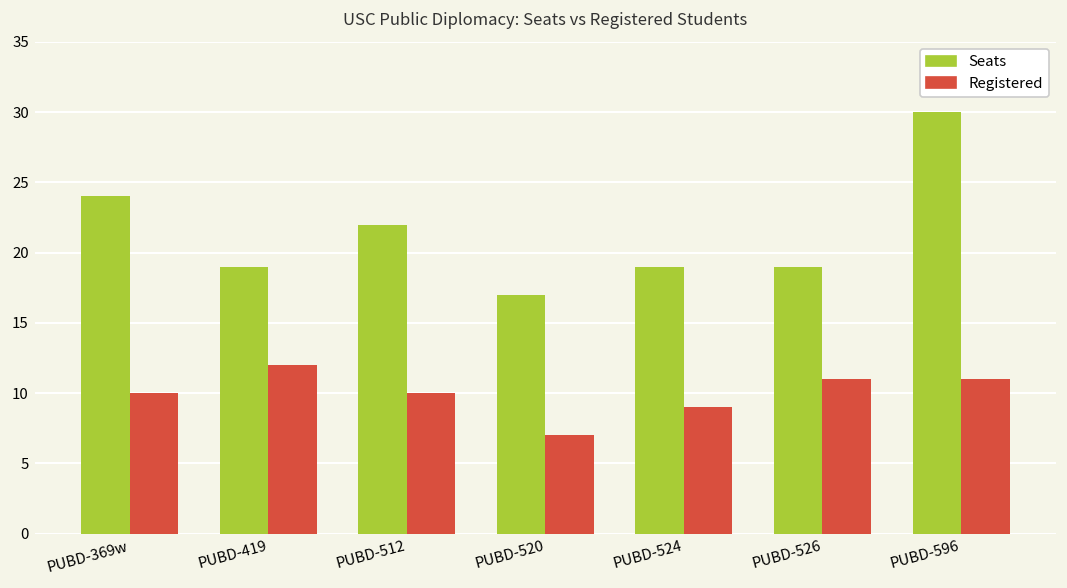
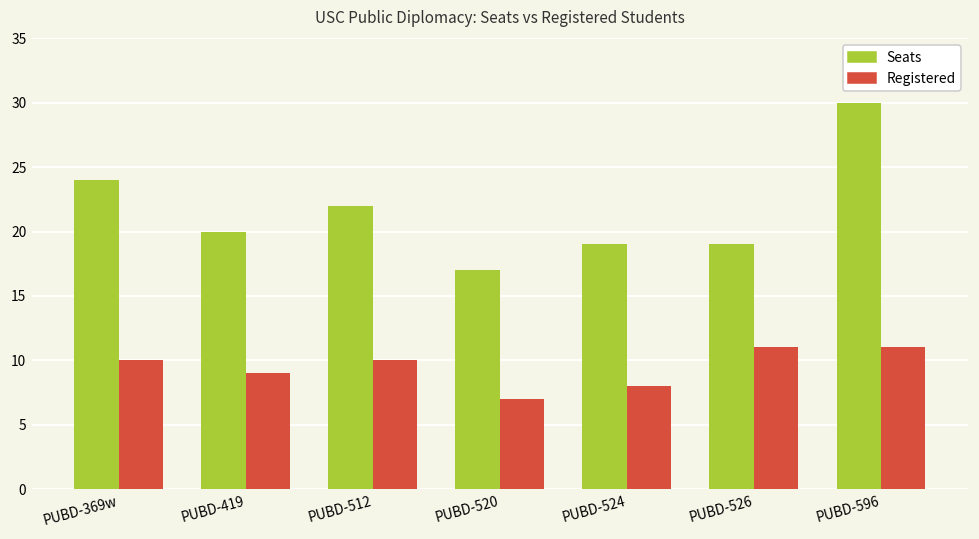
  {
    "Seats": {
      "PUBD-369w": 24,
-     "PUBD-419": 19,
+     "PUBD-419": 20,
      "PUBD-512": 22,
      "PUBD-520": 17,
      "PUBD-524": 19,
      "PUBD-526": 19,
      "PUBD-596": 30
    },
    "Registered": {
      "PUBD-369w": 10,
-     "PUBD-419": 12,
+     "PUBD-419": 9,
      "PUBD-512": 10,
      "PUBD-520": 7,
-     "PUBD-524": 9,
+     "PUBD-524": 8,
      "PUBD-526": 11,
      "PUBD-596": 11
    }
  }
